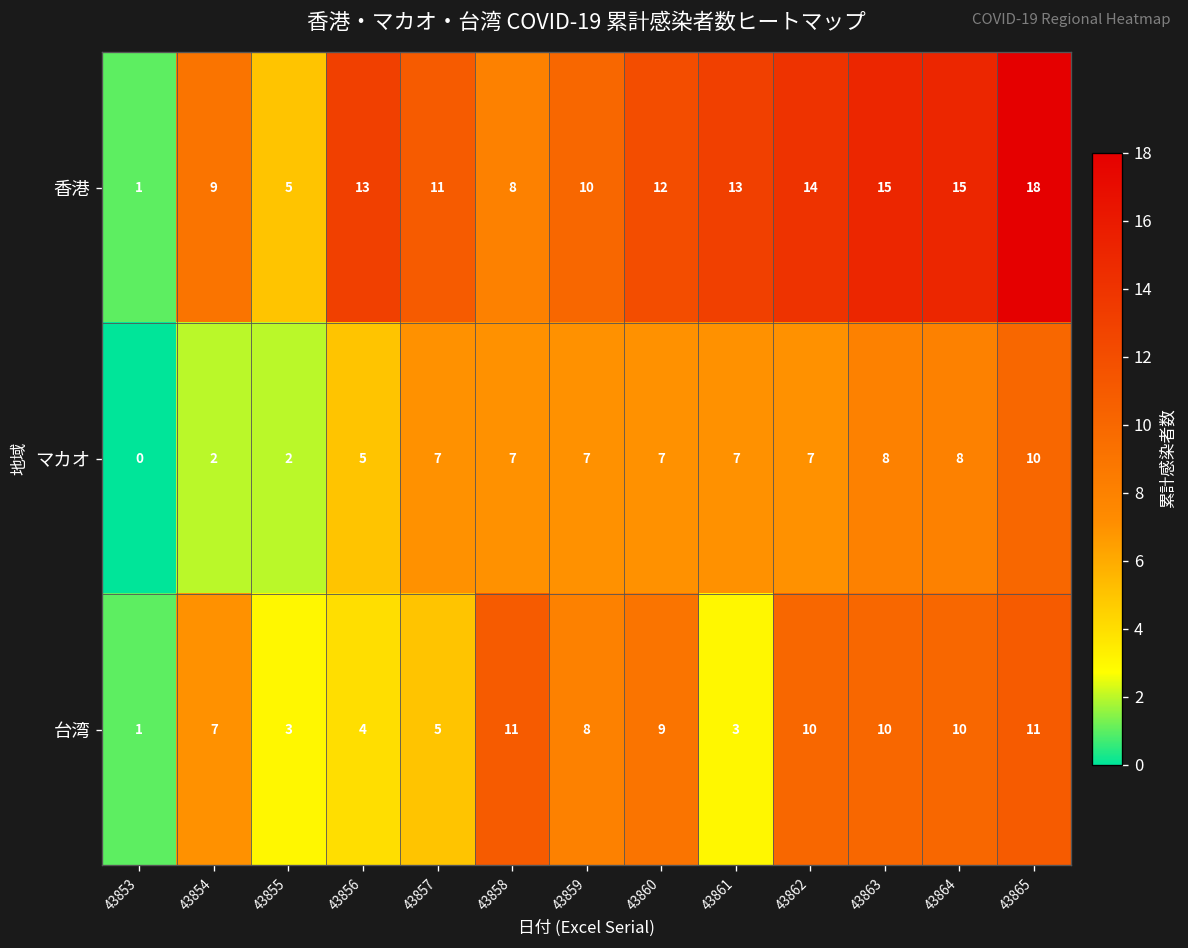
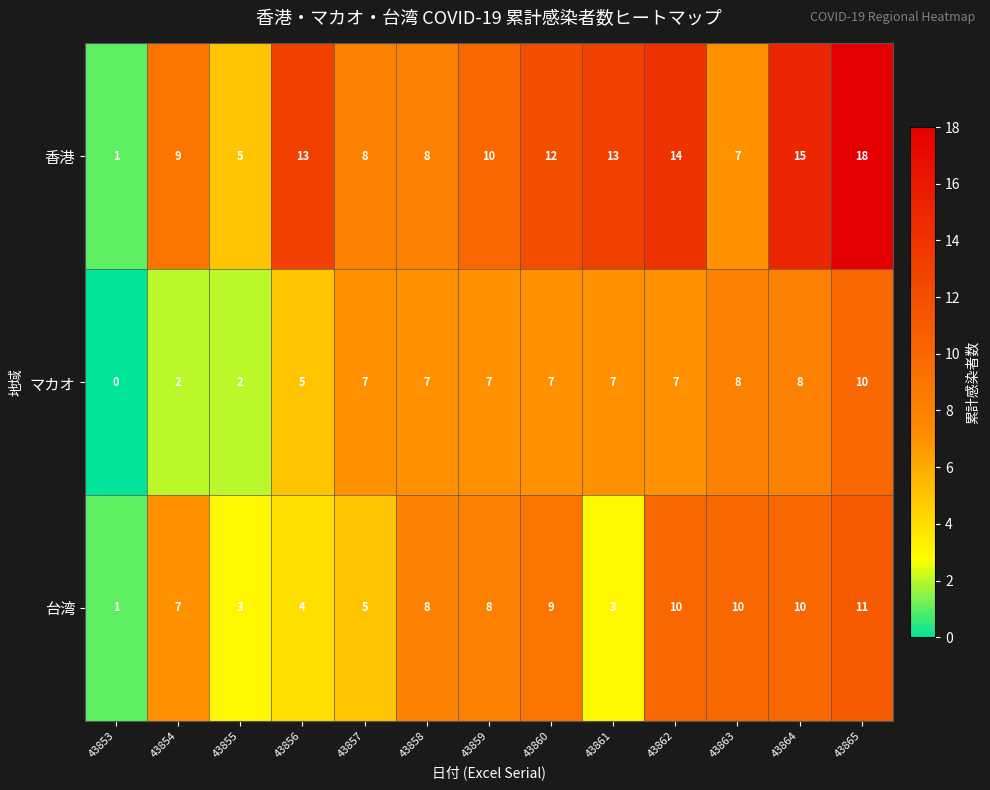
  {
    "香港": {
      "43853": 1,
      "43854": 9,
      "43855": 5,
      "43856": 13,
-     "43857": 11,
+     "43857": 8,
      "43858": 8,
      "43859": 10,
      "43860": 12,
      "43861": 13,
      "43862": 14,
-     "43863": 15,
+     "43863": 7,
      "43864": 15,
      "43865": 18
    },
    "マカオ": {
      "43853": 0,
      "43854": 2,
      "43855": 2,
      "43856": 5,
      "43857": 7,
      "43858": 7,
      "43859": 7,
      "43860": 7,
      "43861": 7,
      "43862": 7,
      "43863": 8,
      "43864": 8,
      "43865": 10
    },
    "台湾": {
      "43853": 1,
      "43854": 7,
      "43855": 3,
      "43856": 4,
      "43857": 5,
-     "43858": 11,
+     "43858": 8,
      "43859": 8,
      "43860": 9,
      "43861": 3,
      "43862": 10,
      "43863": 10,
      "43864": 10,
      "43865": 11
    }
  }
